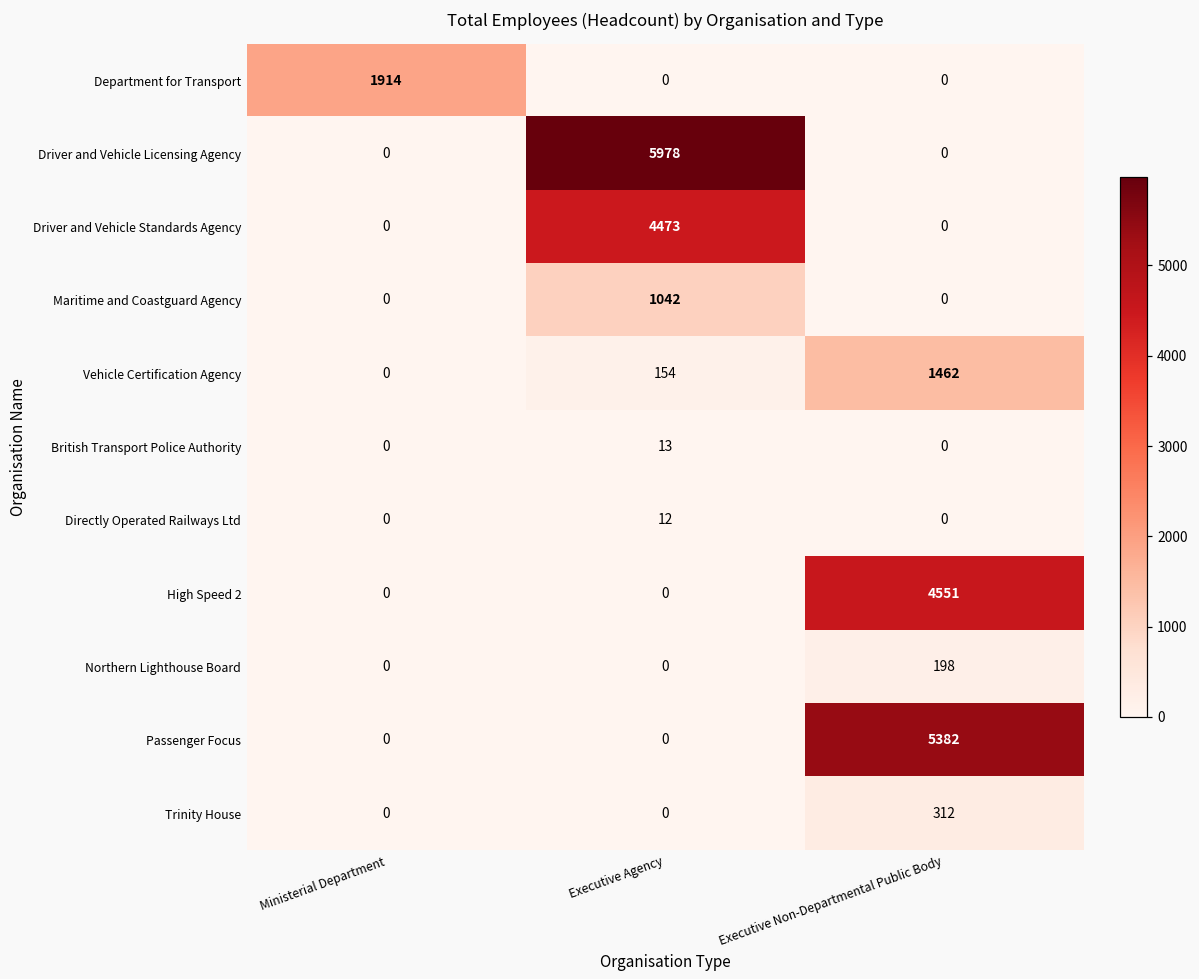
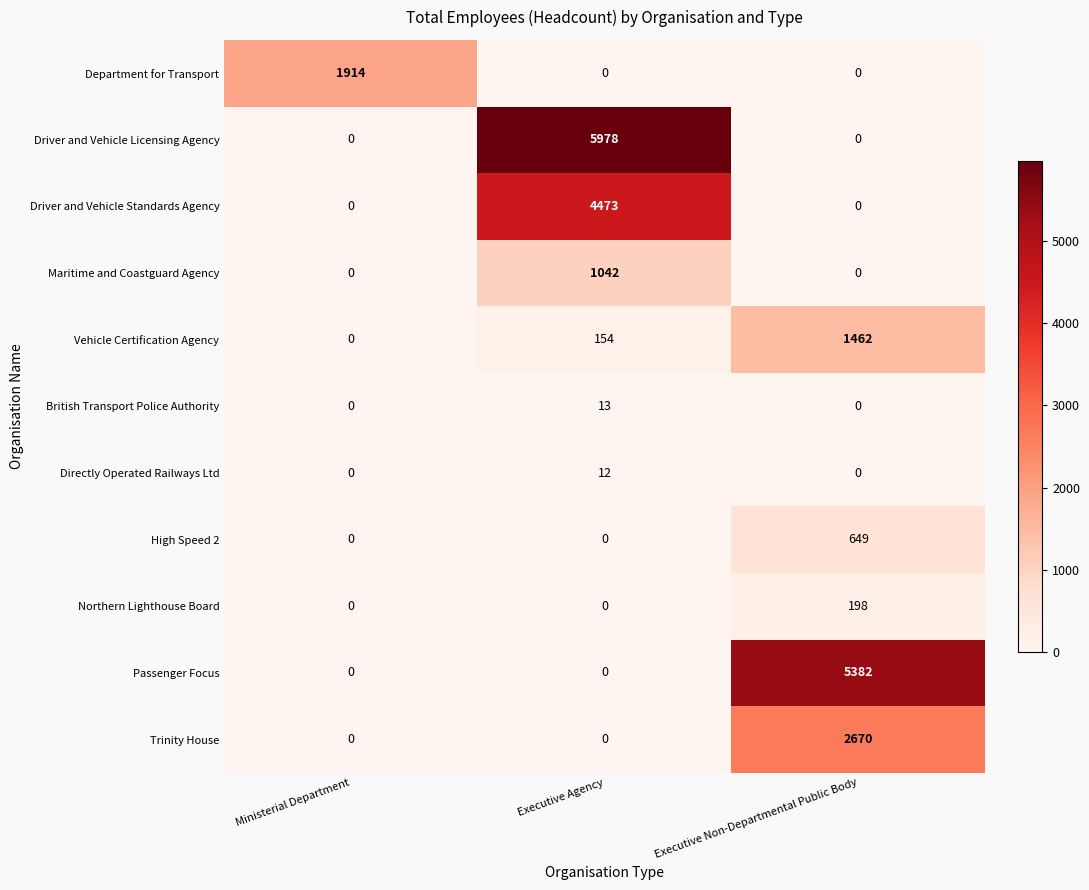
  {
    "Department for Transport": {
      "Ministerial Department": 1914,
      "Executive Agency": 0,
      "Executive Non-Departmental Public Body": 0
    },
    "Driver and Vehicle Licensing Agency": {
      "Ministerial Department": 0,
      "Executive Agency": 5978,
      "Executive Non-Departmental Public Body": 0
    },
    "Driver and Vehicle Standards Agency": {
      "Ministerial Department": 0,
      "Executive Agency": 4473,
      "Executive Non-Departmental Public Body": 0
    },
    "Maritime and Coastguard Agency": {
      "Ministerial Department": 0,
      "Executive Agency": 1042,
      "Executive Non-Departmental Public Body": 0
    },
    "Vehicle Certification Agency": {
      "Ministerial Department": 0,
      "Executive Agency": 154,
      "Executive Non-Departmental Public Body": 1462
    },
    "British Transport Police Authority": {
      "Ministerial Department": 0,
      "Executive Agency": 13,
      "Executive Non-Departmental Public Body": 0
    },
    "Directly Operated Railways Ltd": {
      "Ministerial Department": 0,
      "Executive Agency": 12,
      "Executive Non-Departmental Public Body": 0
    },
    "High Speed 2": {
      "Ministerial Department": 0,
      "Executive Agency": 0,
-     "Executive Non-Departmental Public Body": 4551
+     "Executive Non-Departmental Public Body": 649
    },
    "Northern Lighthouse Board": {
      "Ministerial Department": 0,
      "Executive Agency": 0,
      "Executive Non-Departmental Public Body": 198
    },
    "Passenger Focus": {
      "Ministerial Department": 0,
      "Executive Agency": 0,
      "Executive Non-Departmental Public Body": 5382
    },
    "Trinity House": {
      "Ministerial Department": 0,
      "Executive Agency": 0,
-     "Executive Non-Departmental Public Body": 312
+     "Executive Non-Departmental Public Body": 2670
    }
  }
